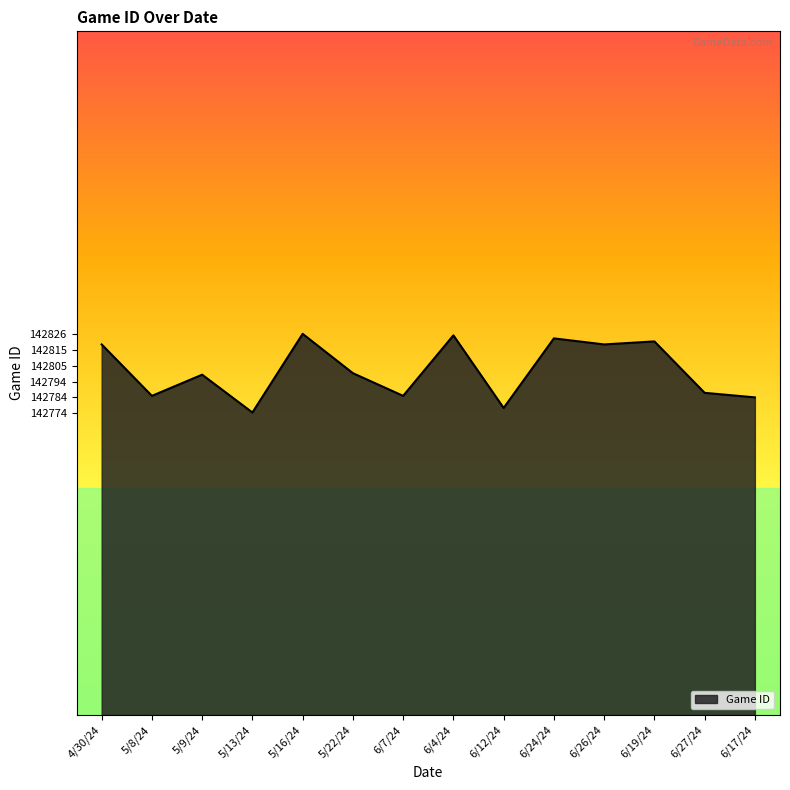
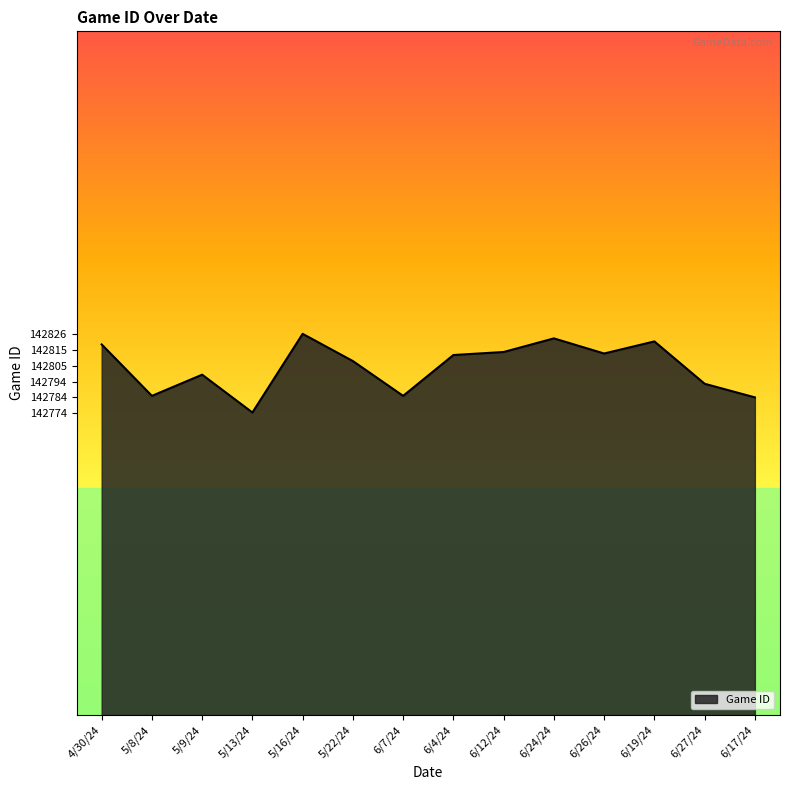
  {
    "4/30/24": 142819,
    "5/8/24": 142785,
    "5/9/24": 142799,
    "5/13/24": 142774,
    "5/16/24": 142826,
-   "5/22/24": 142800,
+   "5/22/24": 142808,
    "6/7/24": 142785,
-   "6/4/24": 142825,
-   "6/12/24": 142777,
+   "6/4/24": 142812,
+   "6/12/24": 142814,
    "6/24/24": 142823,
-   "6/26/24": 142819,
+   "6/26/24": 142813,
    "6/19/24": 142821,
-   "6/27/24": 142787,
+   "6/27/24": 142793,
    "6/17/24": 142784
  }
